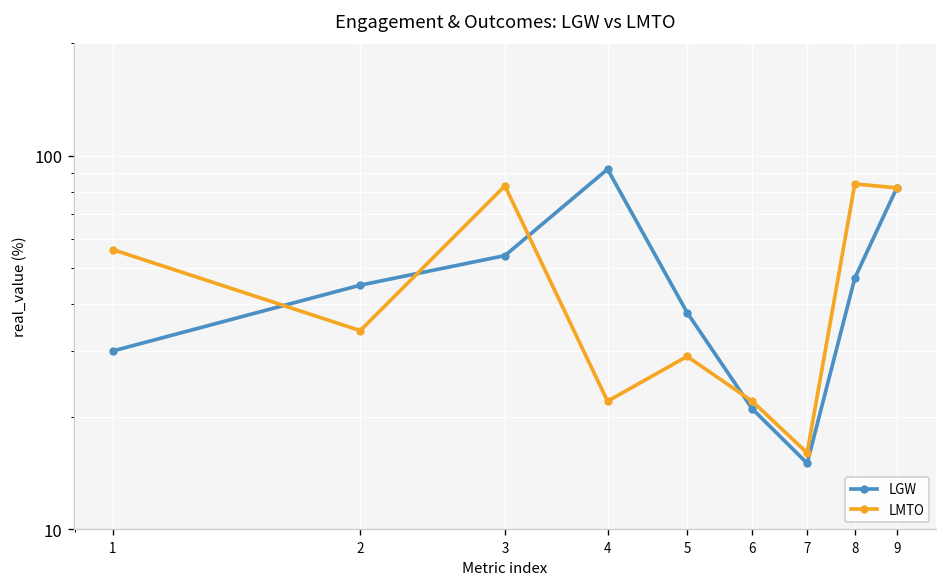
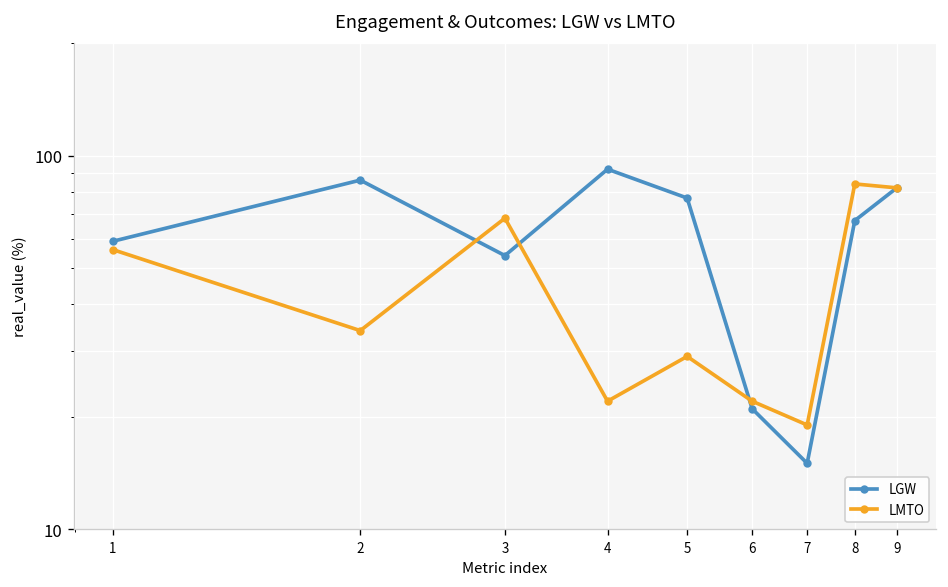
  {
    "LGW": {
-     "1": 30,
-     "2": 45,
+     "1": 59,
+     "2": 86,
      "3": 54,
      "4": 92,
-     "5": 38,
+     "5": 77,
      "6": 21,
      "7": 15,
-     "8": 47
+     "8": 67
    },
    "LMTO": {
      "1": 56,
      "2": 34,
-     "3": 83,
+     "3": 68,
      "4": 22,
      "5": 29,
      "6": 22,
-     "7": 16,
+     "7": 19,
      "8": 84
    }
  }
